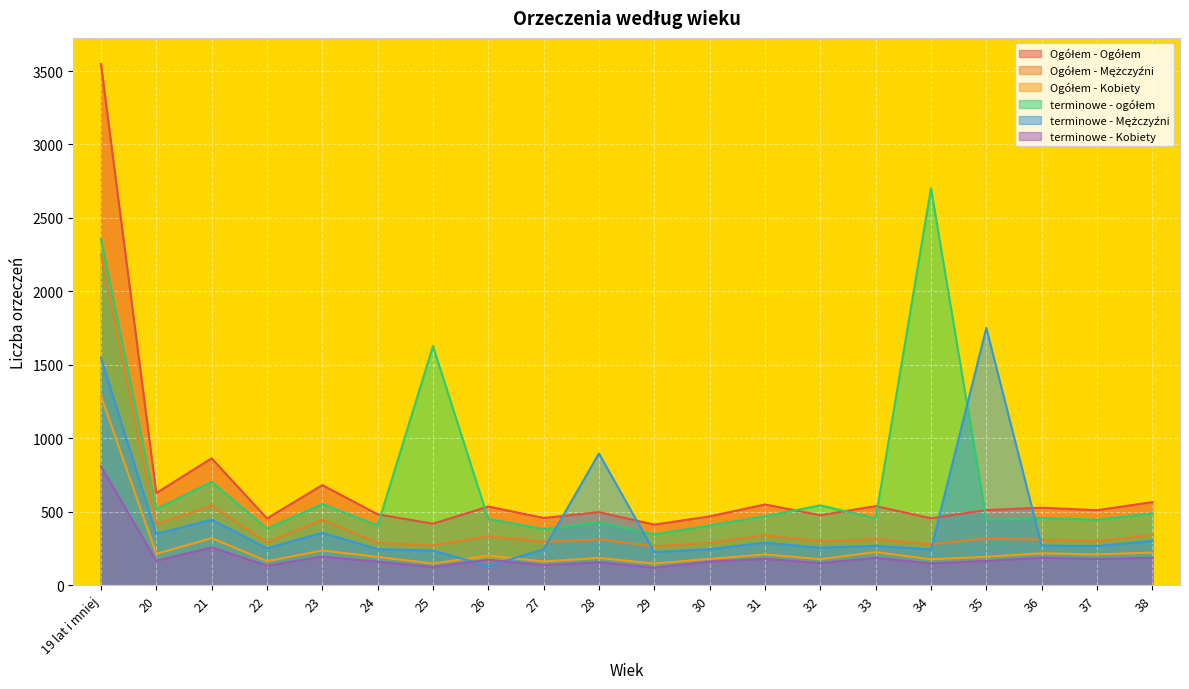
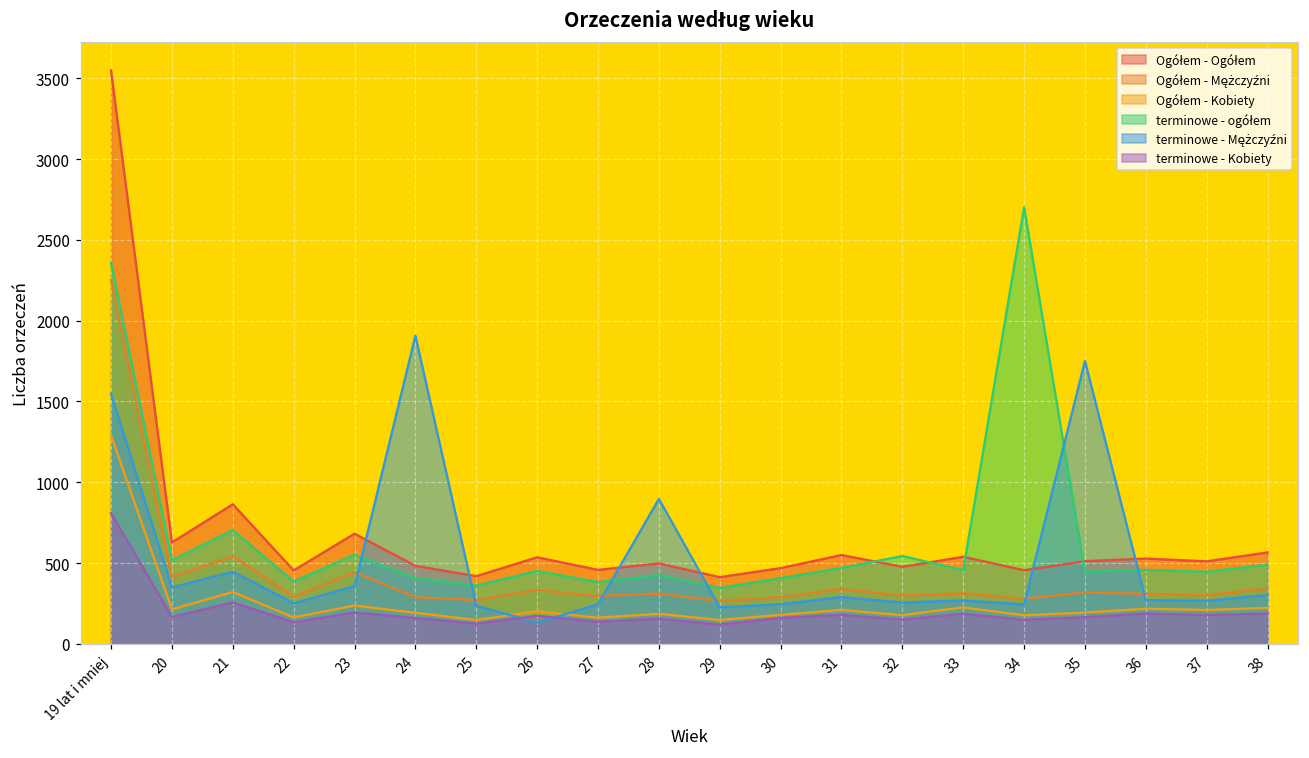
  {
    "terminowe - ogółem": {
      "19 lat i mniej": 2360,
      "20": 520,
      "21": 700,
      "22": 390,
      "23": 550,
      "24": 410,
-     "25": 1630,
+     "25": 360,
      "26": 450,
      "27": 380,
      "28": 430,
      "29": 350,
      "30": 410,
      "31": 470,
      "32": 540,
      "33": 460,
      "34": 2700,
      "35": 450,
      "36": 460,
      "37": 450,
      "38": 490
    },
    "terminowe - Mężczyźni": {
      "19 lat i mniej": 1550,
      "20": 350,
      "21": 450,
      "22": 250,
      "23": 360,
-     "24": 250,
+     "24": 1910,
      "25": 240,
      "26": 130,
      "27": 250,
      "28": 900,
      "29": 230,
      "30": 250,
      "31": 290,
      "32": 260,
      "33": 270,
      "34": 240,
      "35": 1750,
      "36": 270,
      "37": 270,
      "38": 300
    },
    "terminowe - Kobiety": {
      "19 lat i mniej": 810,
      "20": 170,
      "21": 260,
      "22": 130,
      "23": 200,
      "24": 160,
      "25": 130,
      "26": 170,
      "27": 140,
      "28": 160,
      "29": 120,
      "30": 160,
      "31": 180,
      "32": 150,
      "33": 190,
      "34": 150,
      "35": 170,
      "36": 190,
      "37": 180,
      "38": 190
    }
  }
